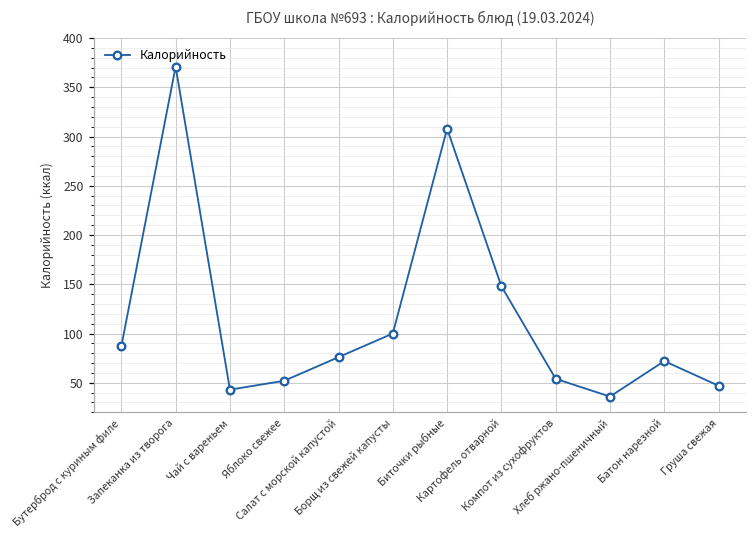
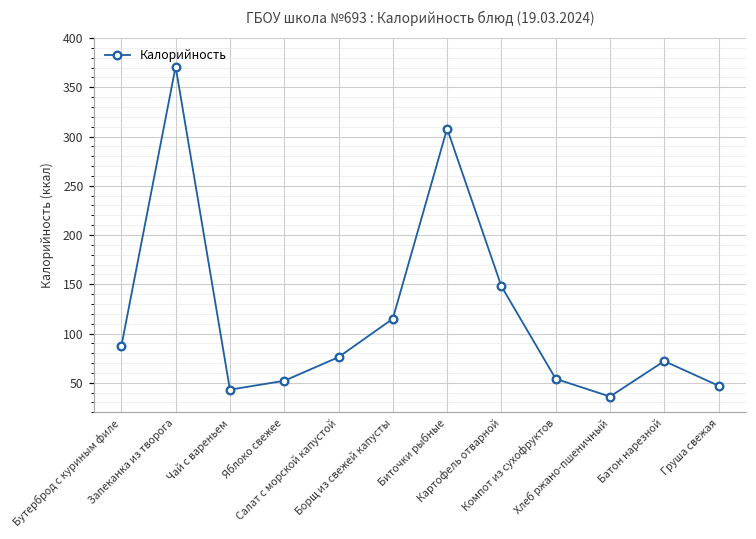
  {
    "Бутерброд с куриным филе": 90,
    "Запеканка из творога": 370,
    "Чай с вареньем": 40,
    "Яблоко свежее": 50,
    "Салат с морской капустой": 80,
-   "Борщ из свежей капусты": 100,
+   "Борщ из свежей капусты": 120,
    "Биточки рыбные": 310,
    "Картофель отварной": 150,
    "Компот из сухофруктов": 50,
    "Хлеб ржано-пшеничный": 40,
    "Батон нарезной": 70,
    "Груша свежая": 50
  }
